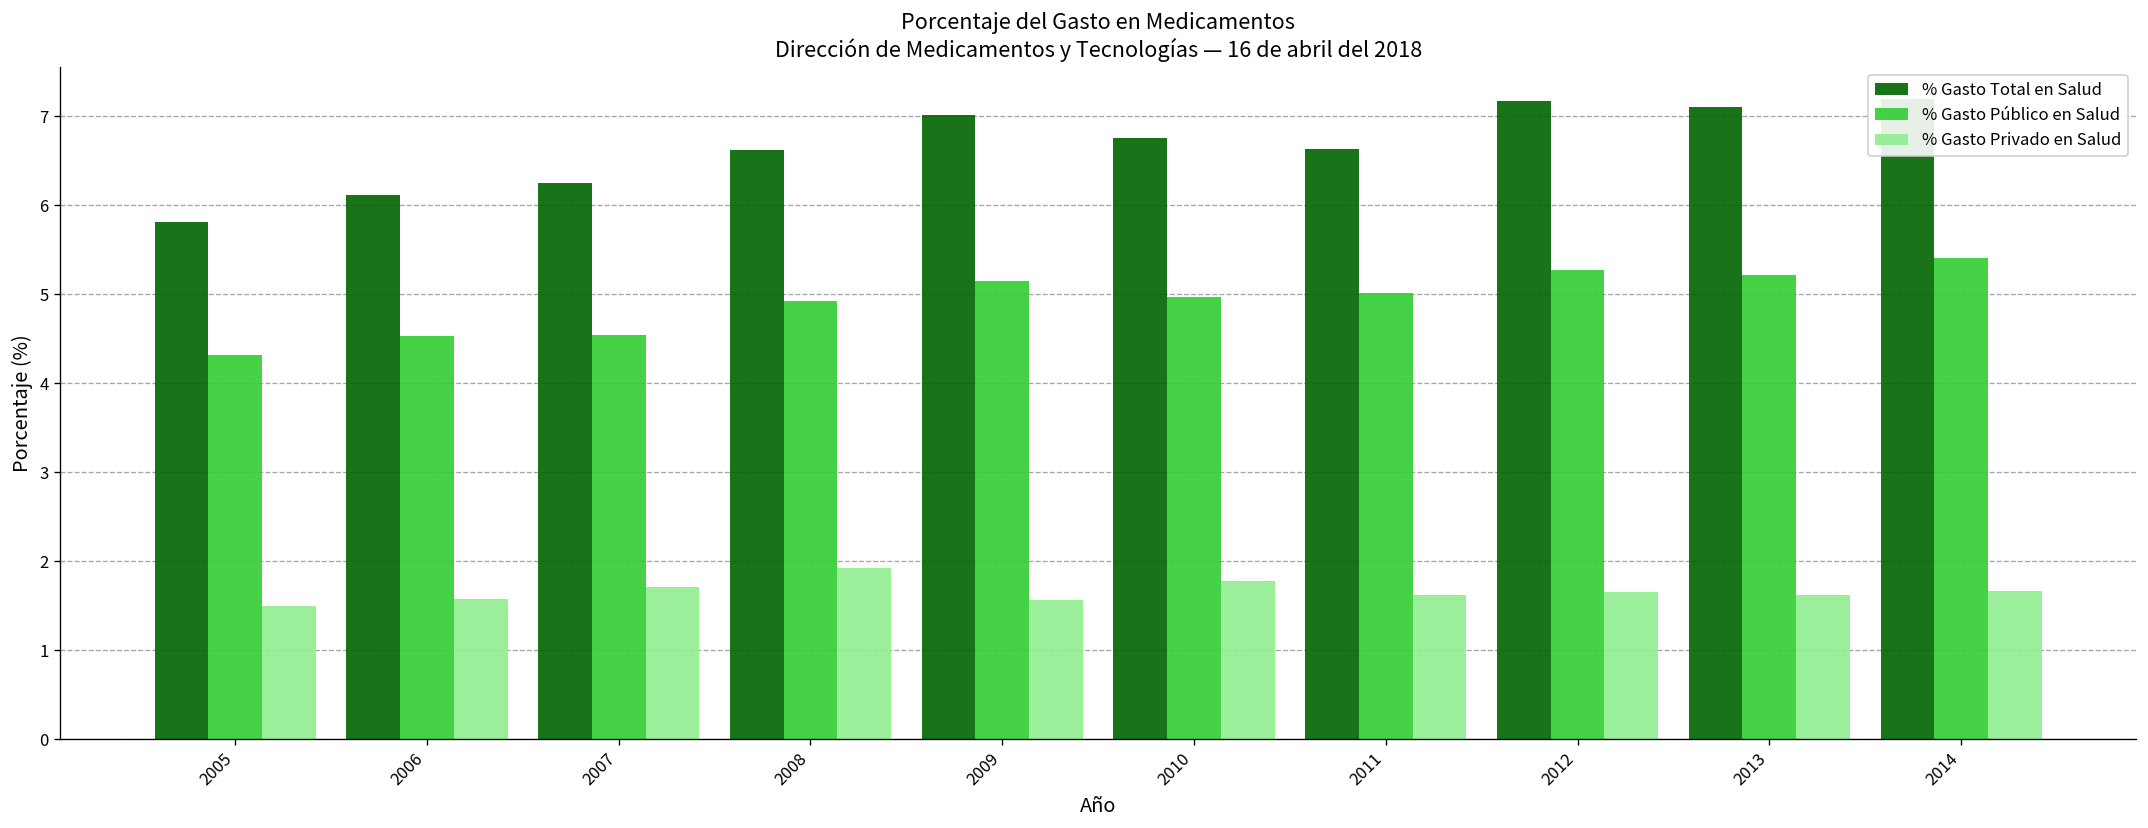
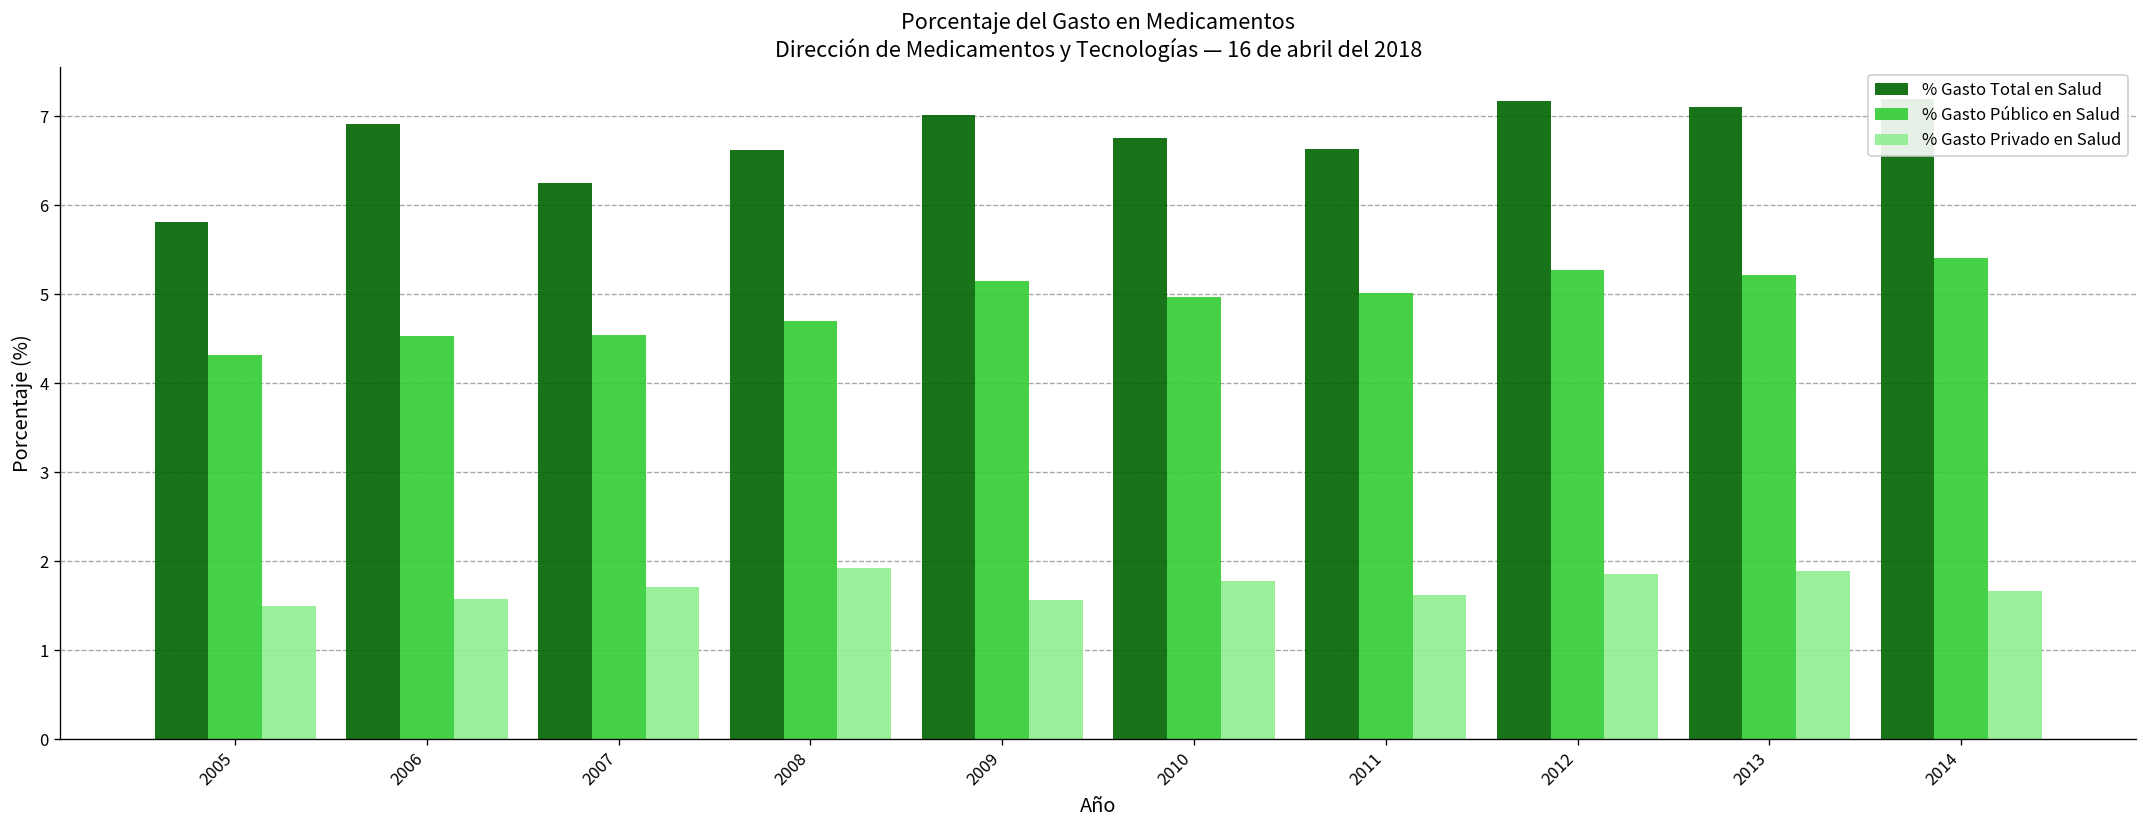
  {
    "% Gasto Total en Salud": {
      "2005": 5.8,
-     "2006": 6.1,
+     "2006": 6.9,
      "2007": 6.3,
      "2008": 6.6,
      "2009": 7.0,
      "2010": 6.8,
      "2011": 6.6,
      "2012": 7.2,
      "2013": 7.1
    },
    "% Gasto Público en Salud": {
      "2005": 4.3,
      "2006": 4.5,
      "2007": 4.5,
-     "2008": 4.9,
+     "2008": 4.7,
      "2009": 5.1,
      "2010": 5.0,
      "2011": 5.0,
      "2012": 5.3,
      "2013": 5.2,
      "2014": 5.4
    },
    "% Gasto Privado en Salud": {
      "2005": 1.5,
      "2006": 1.6,
      "2007": 1.7,
      "2008": 1.9,
      "2009": 1.6,
      "2010": 1.8,
      "2011": 1.6,
-     "2012": 1.7,
-     "2013": 1.6,
+     "2012": 1.9,
+     "2013": 1.9,
      "2014": 1.7
    }
  }
